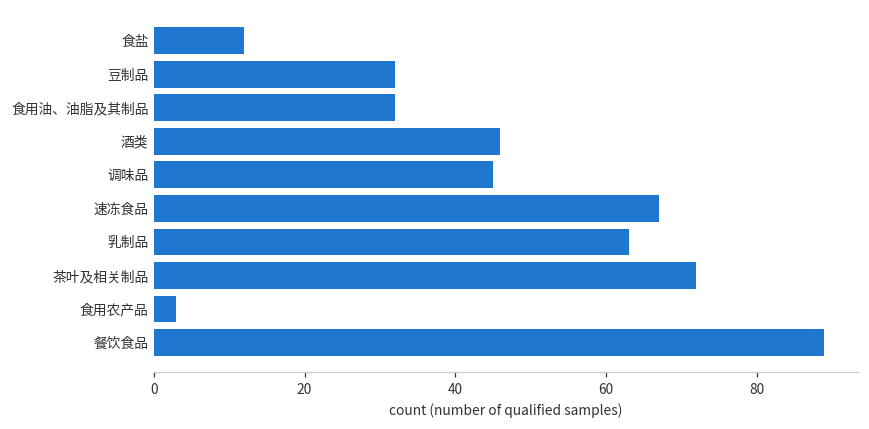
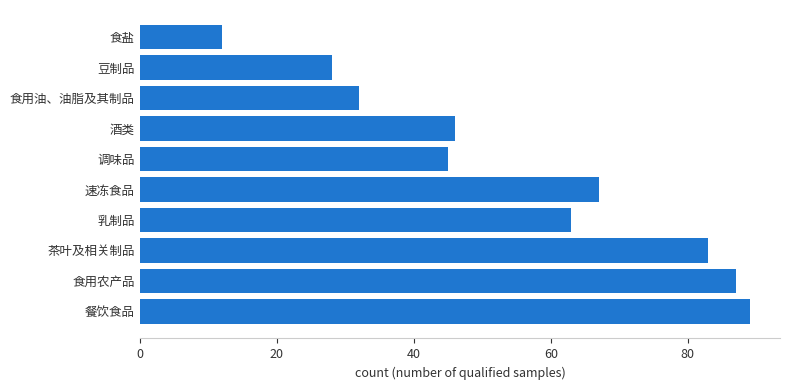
  {
    "食盐": 12,
-   "豆制品": 32,
+   "豆制品": 28,
    "食用油、油脂及其制品": 32,
    "酒类": 46,
    "调味品": 45,
    "速冻食品": 67,
    "乳制品": 63,
-   "茶叶及相关制品": 72,
-   "食用农产品": 3,
+   "茶叶及相关制品": 83,
+   "食用农产品": 87,
    "餐饮食品": 89
  }
